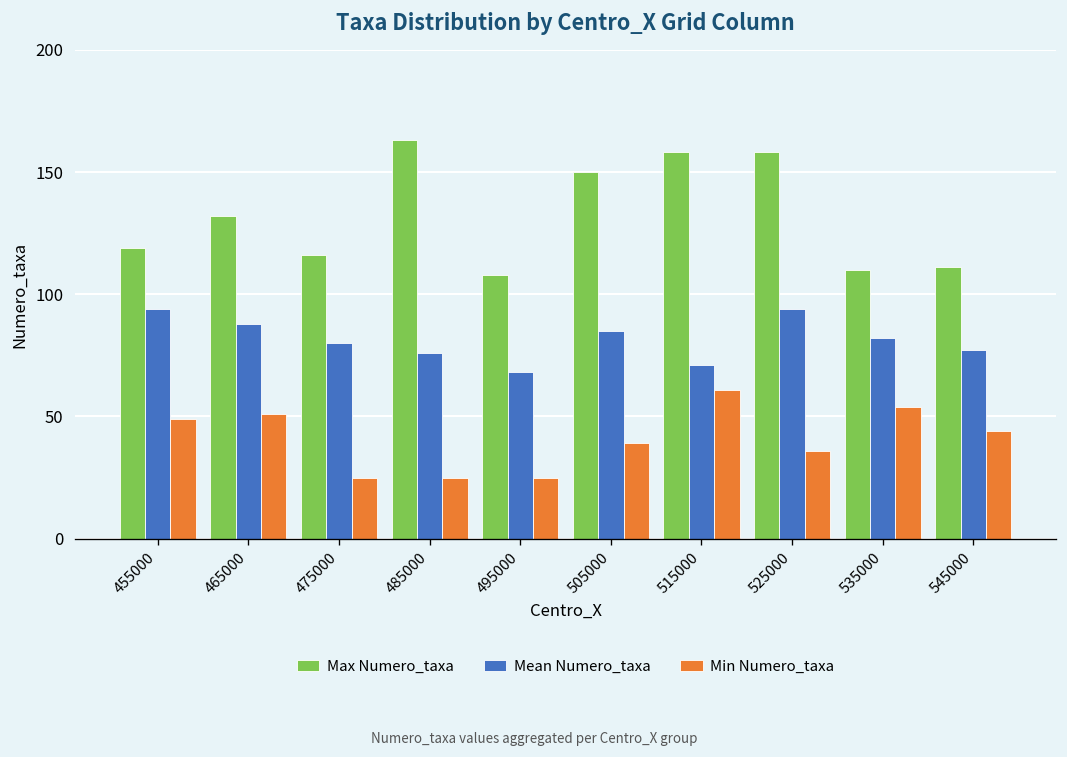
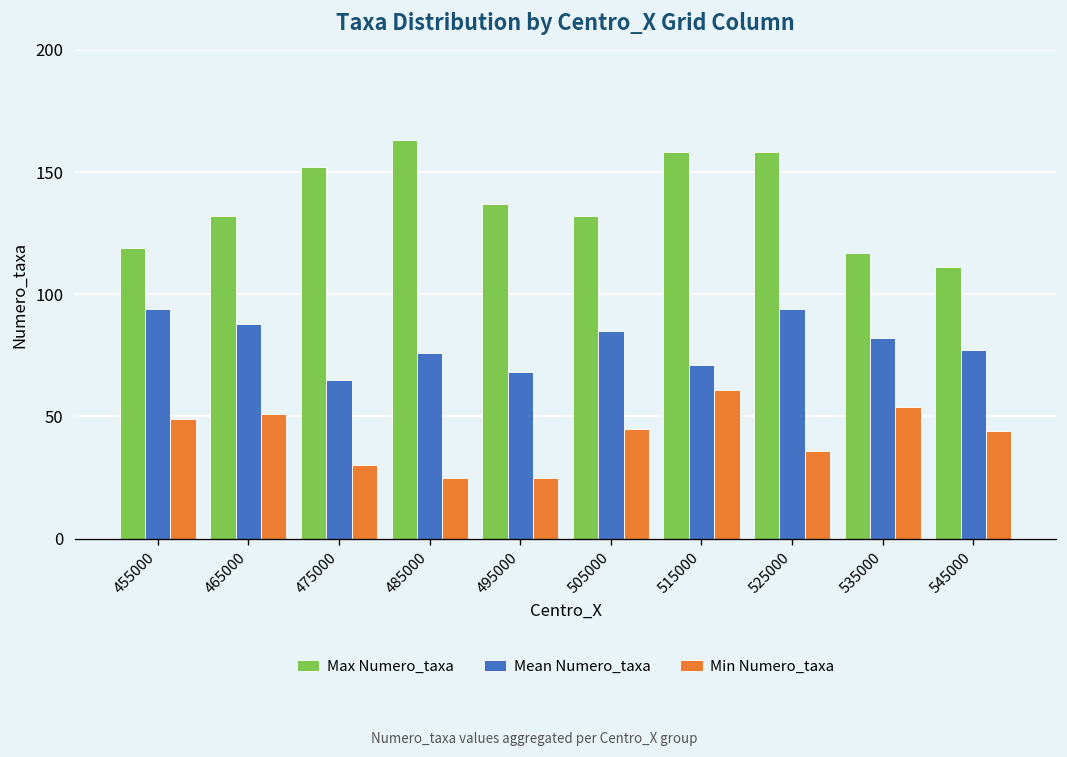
  {
    "Max Numero_taxa": {
      "455000": 119,
      "465000": 132,
-     "475000": 116,
+     "475000": 152,
      "485000": 163,
-     "495000": 108,
-     "505000": 150,
+     "495000": 137,
+     "505000": 132,
      "515000": 158,
      "525000": 158,
-     "535000": 110,
+     "535000": 117,
      "545000": 111
    },
    "Mean Numero_taxa": {
      "455000": 94,
      "465000": 88,
-     "475000": 80,
+     "475000": 65,
      "485000": 76,
      "495000": 68,
      "505000": 85,
      "515000": 71,
      "525000": 94,
      "535000": 82,
      "545000": 77
    },
    "Min Numero_taxa": {
      "455000": 49,
      "465000": 51,
-     "475000": 25,
+     "475000": 30,
      "485000": 25,
      "495000": 25,
-     "505000": 39,
+     "505000": 45,
      "515000": 61,
      "525000": 36,
      "535000": 54,
      "545000": 44
    }
  }
